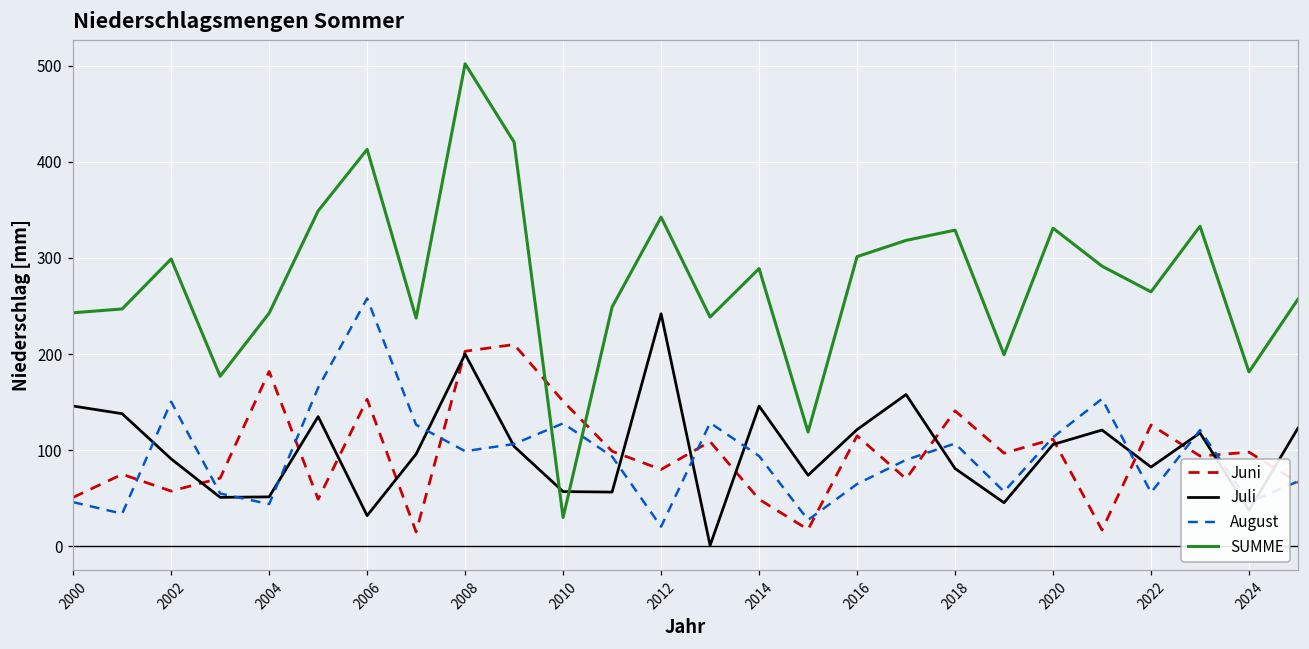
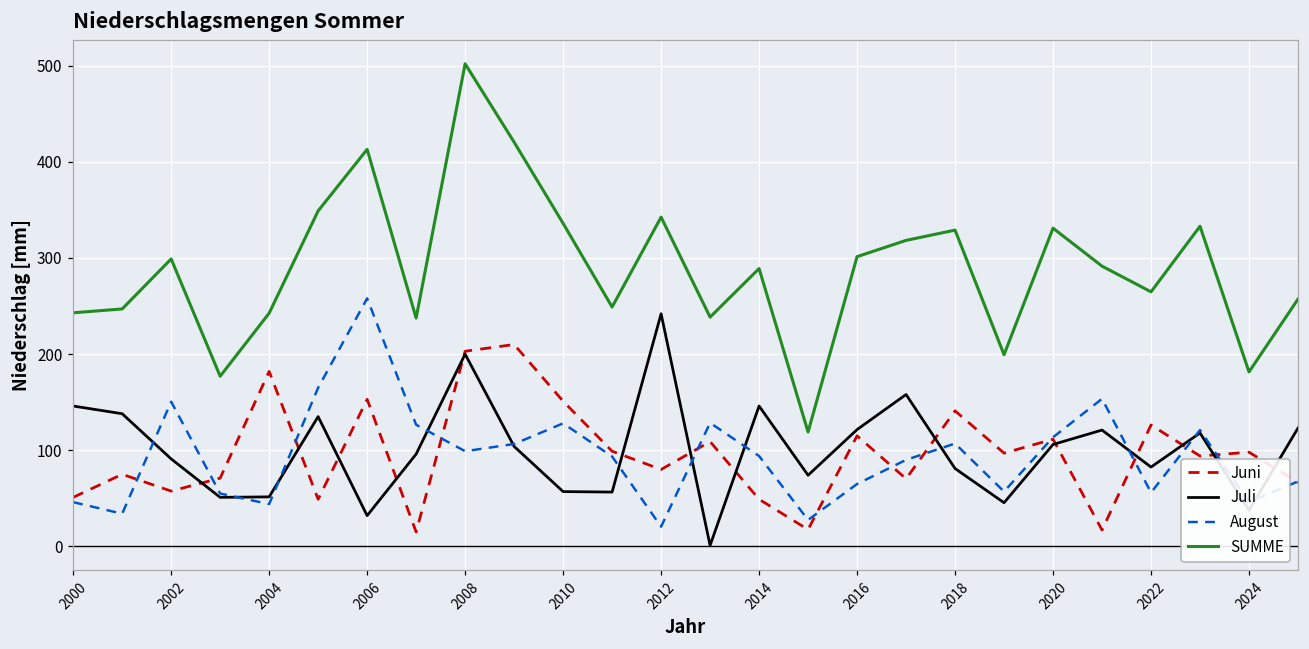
  {
    "Juni": {
      "2000": 50,
      "2002": 60,
      "2004": 180,
      "2006": 150,
      "2008": 200,
      "2010": 150,
      "2012": 80,
      "2014": 50,
      "2016": 120,
      "2018": 140,
      "2022": 130,
      "2024": 100
    },
    "Juli": {
      "2000": 150,
      "2002": 90,
      "2004": 50,
      "2006": 30,
      "2008": 200,
      "2010": 60,
      "2012": 240,
      "2014": 150,
      "2016": 120,
      "2018": 80,
      "2020": 110,
      "2022": 80
    },
    "August": {
      "2000": 50,
      "2002": 150,
      "2004": 40,
      "2006": 260,
      "2008": 100,
      "2010": 130,
      "2012": 20,
      "2014": 90,
      "2016": 60,
      "2018": 110,
      "2022": 60
    },
    "SUMME": {
      "2000": 240,
      "2002": 300,
      "2004": 240,
      "2006": 410,
      "2008": 500,
-     "2010": 30,
+     "2010": 340,
      "2012": 340,
      "2014": 290,
      "2016": 300,
      "2018": 330,
      "2020": 330,
      "2022": 260,
      "2024": 180
    }
  }
